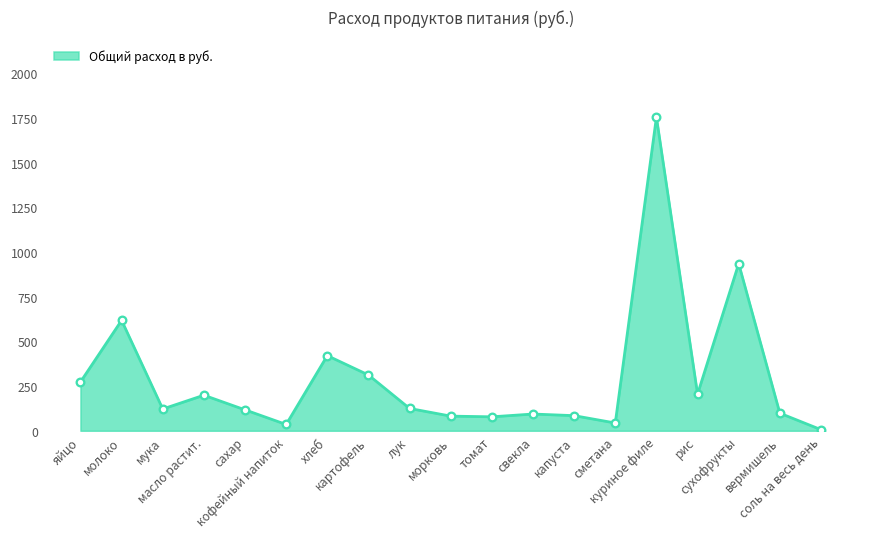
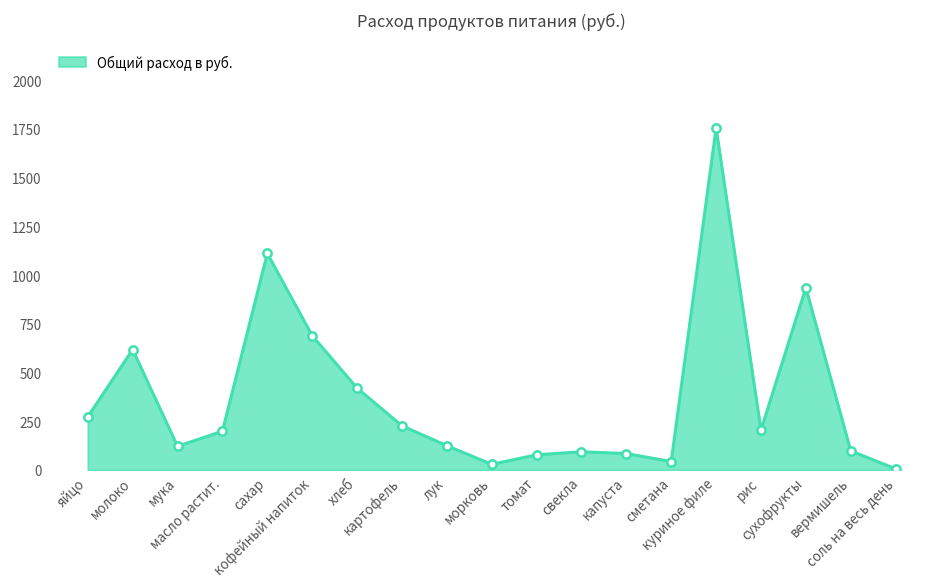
  {
    "яйцо": 270,
    "молоко": 620,
    "мука": 120,
    "масло растит.": 200,
-   "сахар": 120,
-   "кофейный напиток": 40,
+   "сахар": 1110,
+   "кофейный напиток": 690,
    "хлеб": 420,
-   "картофель": 310,
+   "картофель": 230,
    "лук": 120,
-   "морковь": 80,
+   "морковь": 30,
    "томат": 80,
    "свекла": 90,
    "капуста": 80,
    "сметана": 40,
    "куриное филе": 1760,
    "рис": 210,
    "сухофрукты": 940,
    "вермишель": 100,
    "соль на весь день": 10
  }
